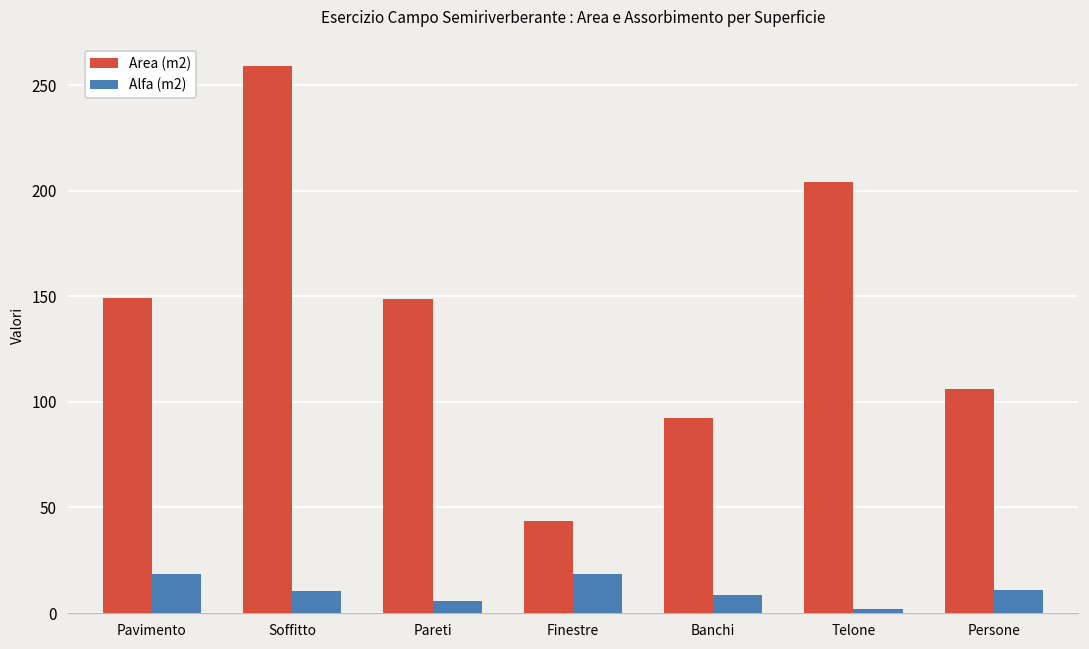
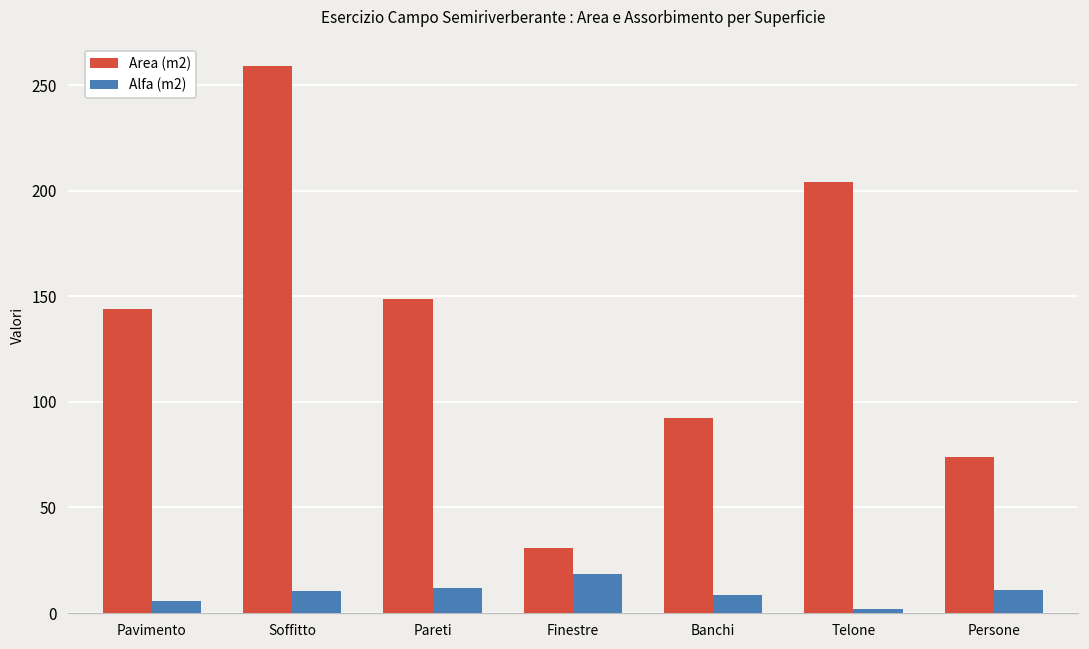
  {
    "Area (m2)": {
-     "Pavimento": 149,
+     "Pavimento": 144,
      "Soffitto": 259,
      "Pareti": 149,
-     "Finestre": 44,
+     "Finestre": 31,
      "Banchi": 92,
      "Telone": 204,
-     "Persone": 106
+     "Persone": 74
    },
    "Alfa (m2)": {
-     "Pavimento": 19,
+     "Pavimento": 6,
      "Soffitto": 10,
-     "Pareti": 6,
+     "Pareti": 12,
      "Finestre": 18,
      "Banchi": 9,
      "Telone": 2,
      "Persone": 11
    }
  }
